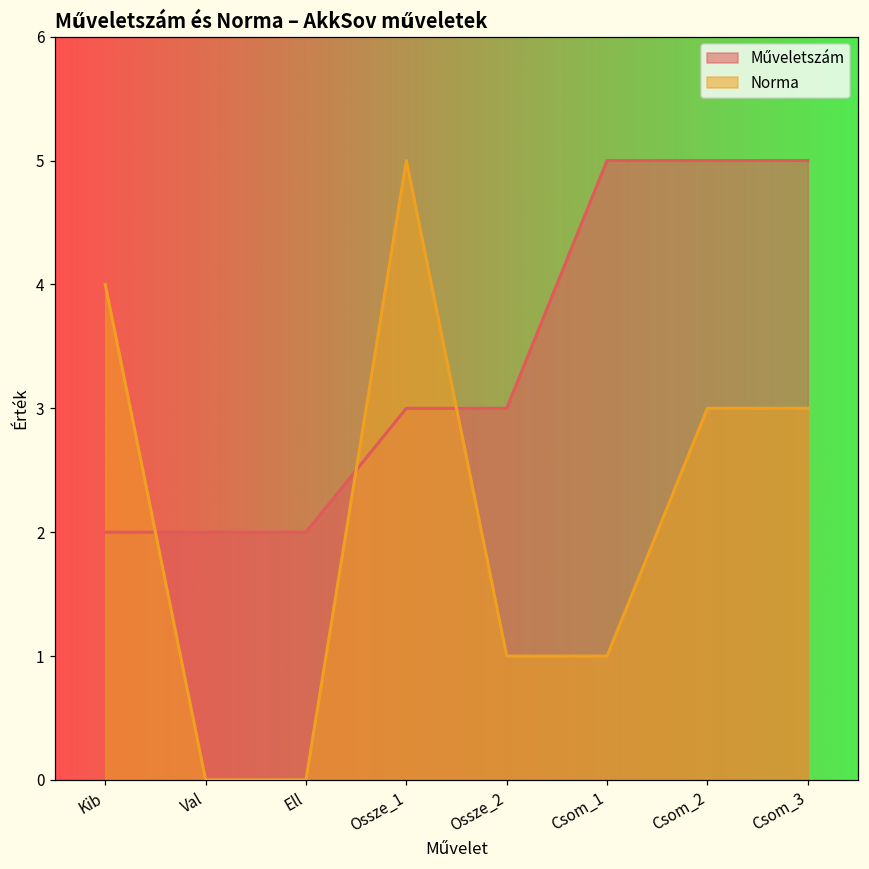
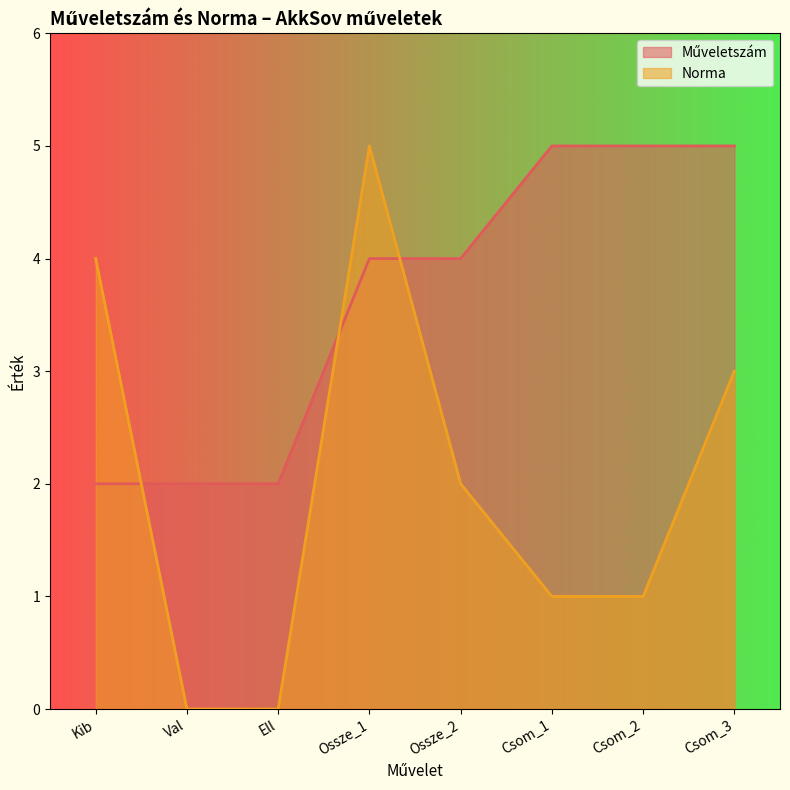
  {
    "Műveletszám": {
      "Kib": 2,
      "Val": 2,
      "Ell": 2,
-     "Ossze_1": 3,
-     "Ossze_2": 3,
+     "Ossze_1": 4,
+     "Ossze_2": 4,
      "Csom_1": 5,
      "Csom_2": 5,
      "Csom_3": 5
    },
    "Norma": {
      "Kib": 4,
      "Val": 0,
      "Ell": 0,
      "Ossze_1": 5,
-     "Ossze_2": 1,
+     "Ossze_2": 2,
      "Csom_1": 1,
-     "Csom_2": 3,
+     "Csom_2": 1,
      "Csom_3": 3
    }
  }
